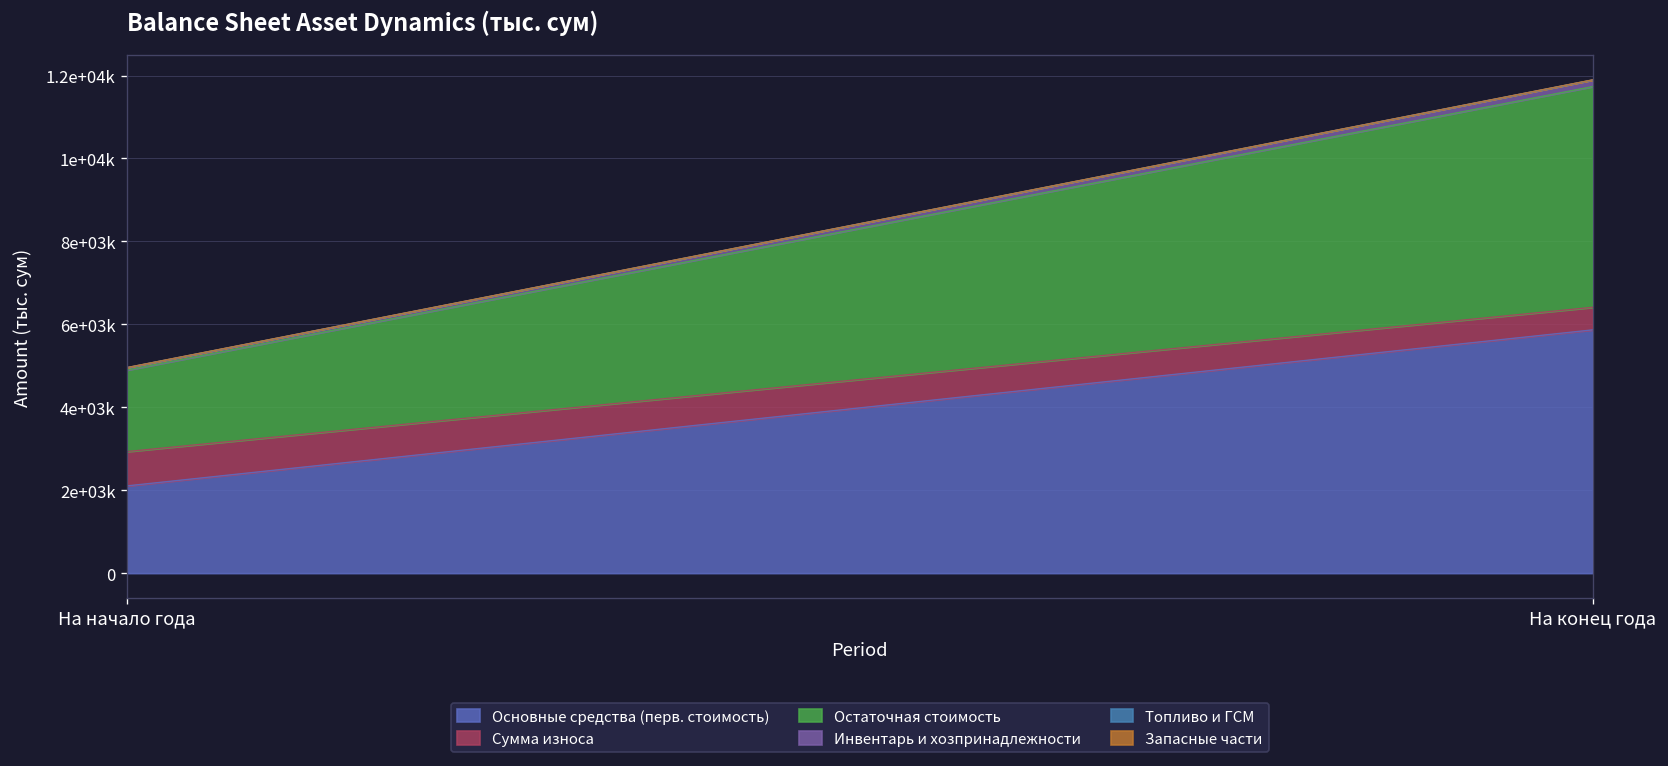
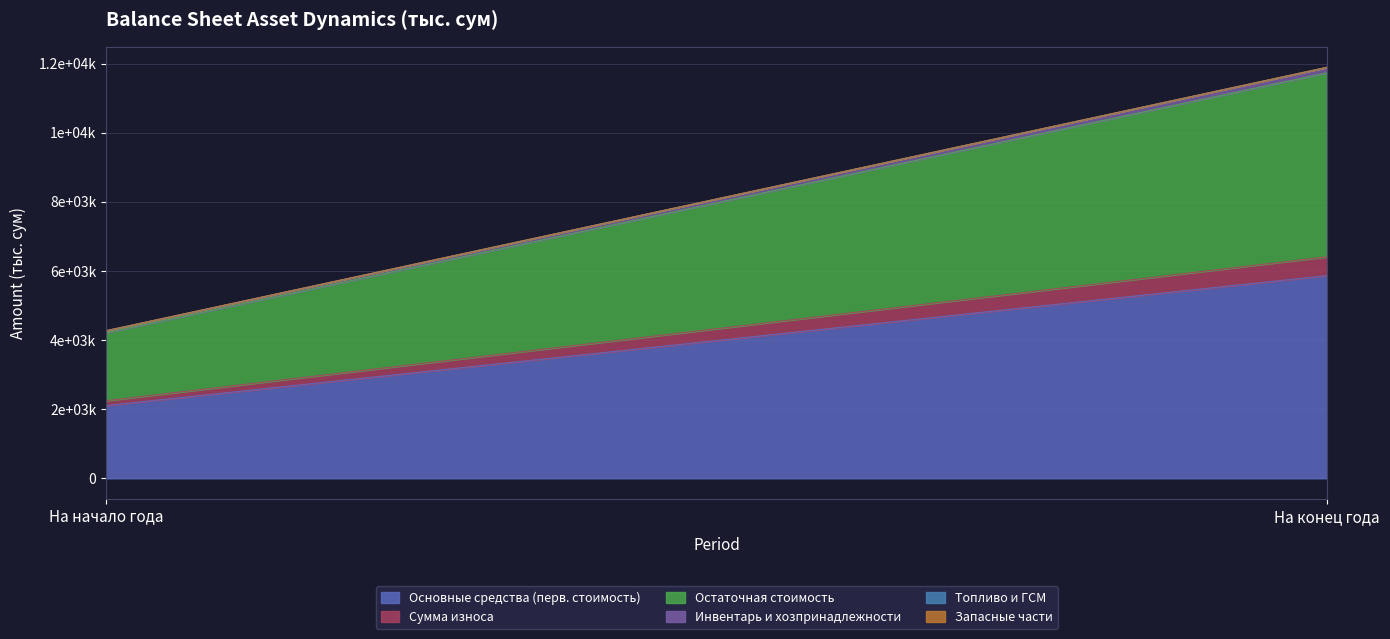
  {
    "Сумма износа": {
-     "На начало года": 800000,
+     "На начало года": 100000,
      "На конец года": 500000
    },
    "Остаточная стоимость": {
      "На конец года": 5300000
    }
  }
